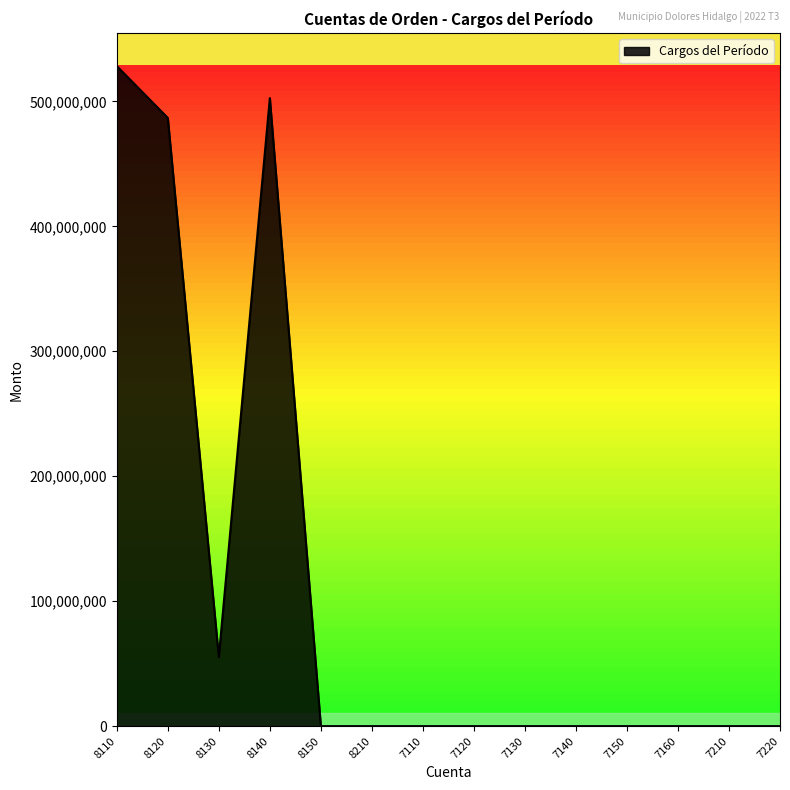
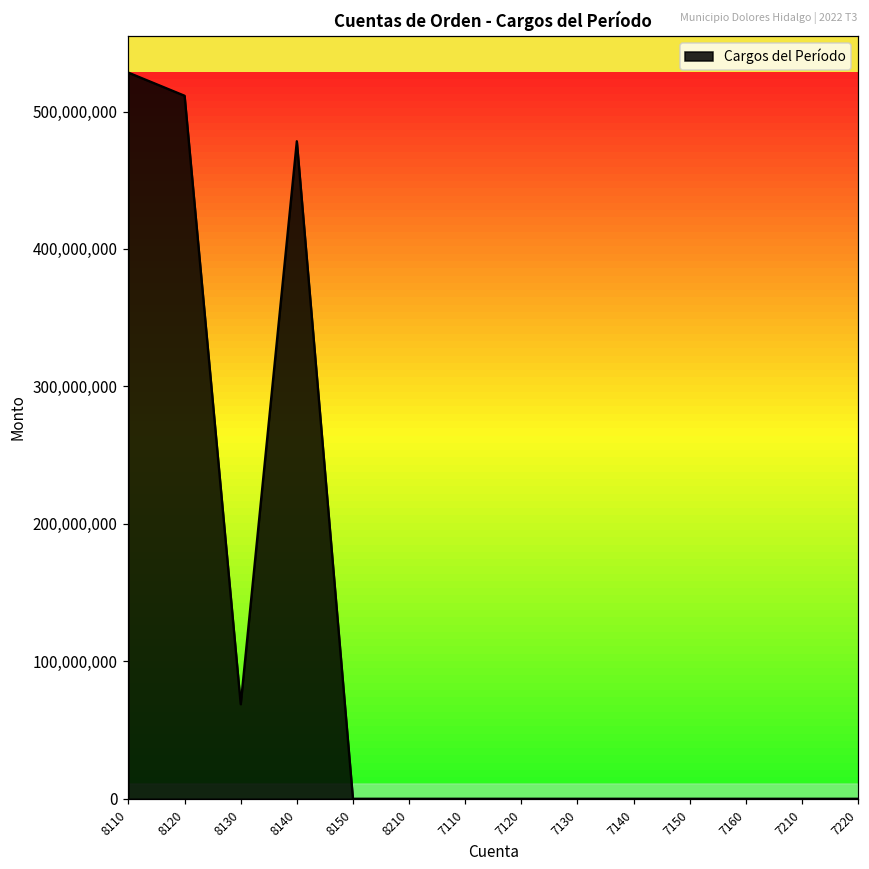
  {
    "8110": "528,000,000",
-   "8120": "487,000,000",
-   "8130": "55,000,000",
-   "8140": "503,000,000"
+   "8120": "511,000,000",
+   "8130": "69,000,000",
+   "8140": "478,000,000"
  }
